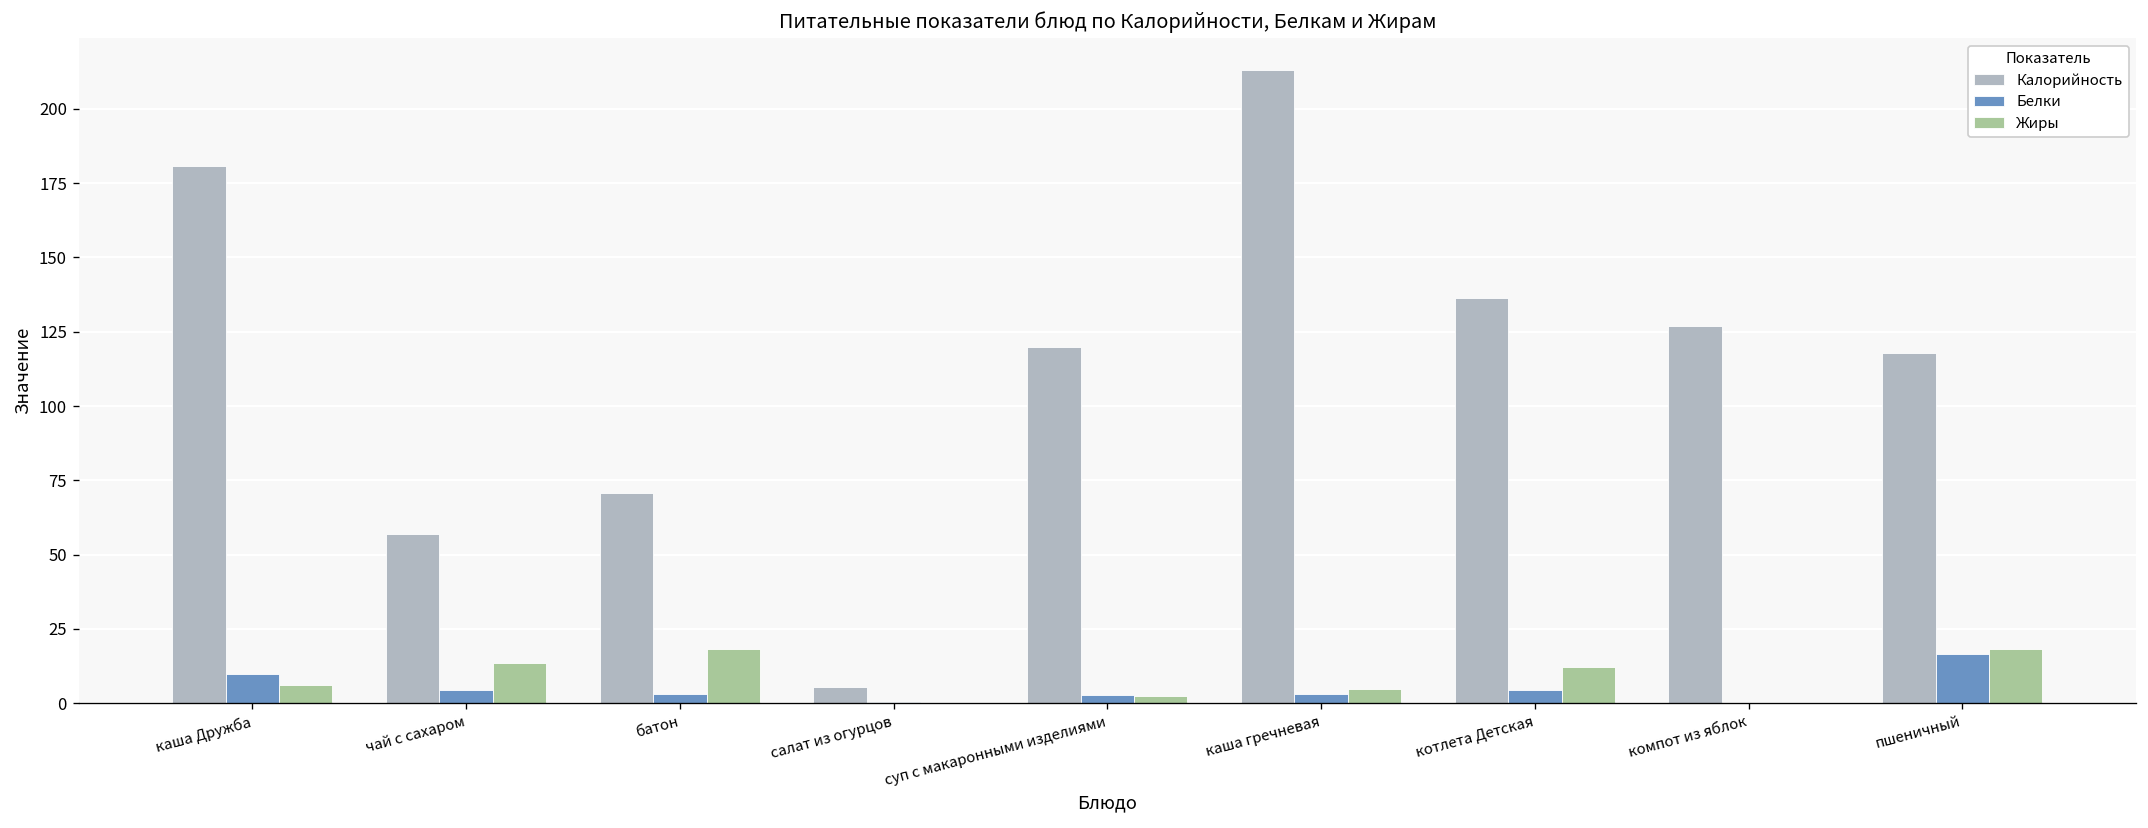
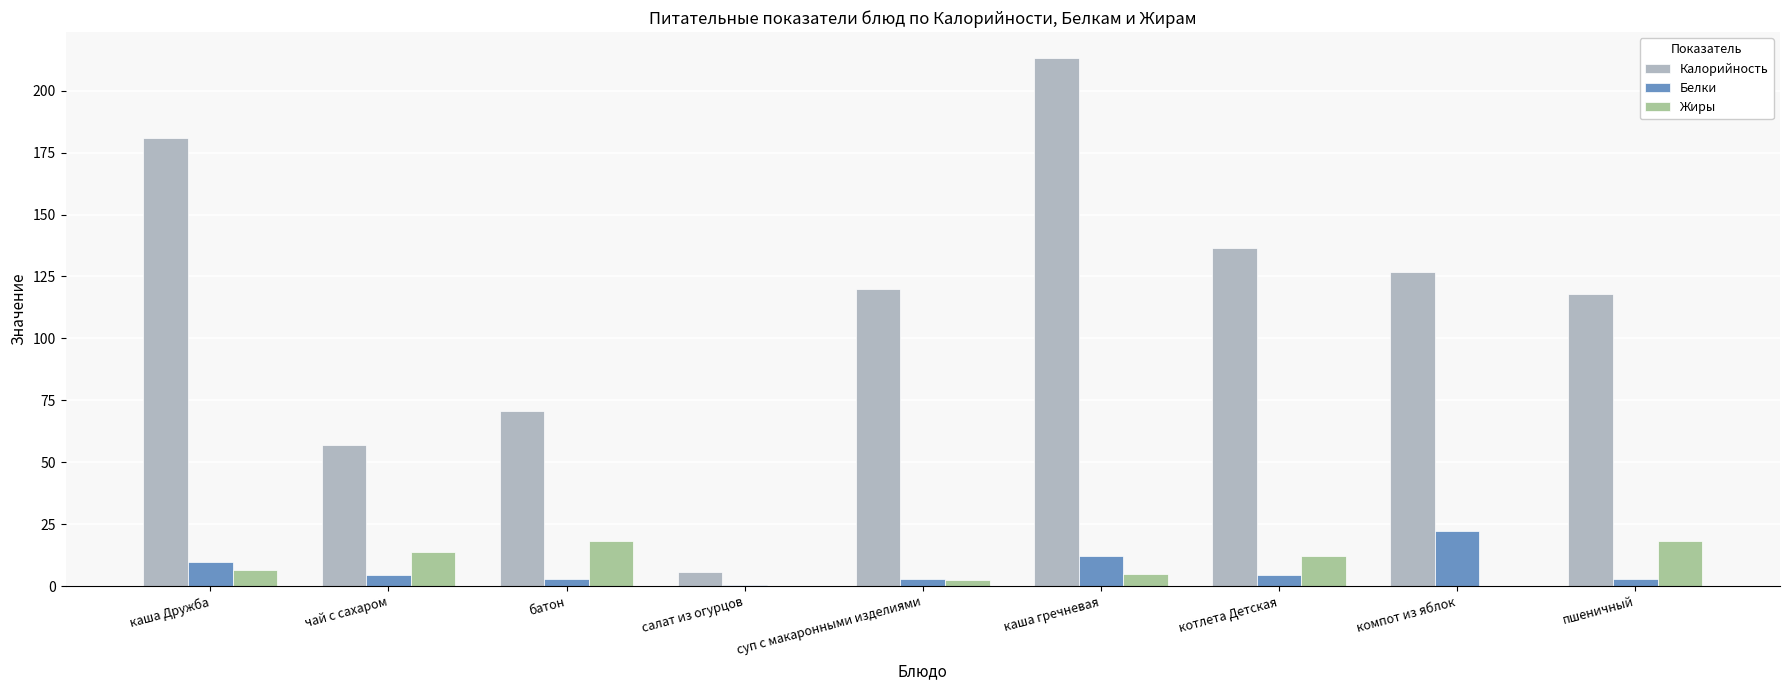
  {
    "Белки": {
      "каша Дружба": 10,
      "чай с сахаром": 4,
      "батон": 3,
      "суп с макаронными изделиями": 3,
-     "каша гречневая": 3,
+     "каша гречневая": 12,
      "котлета Детская": 4,
-     "компот из яблок": 0,
-     "пшеничный": 17
+     "компот из яблок": 22,
+     "пшеничный": 3
    }
  }
